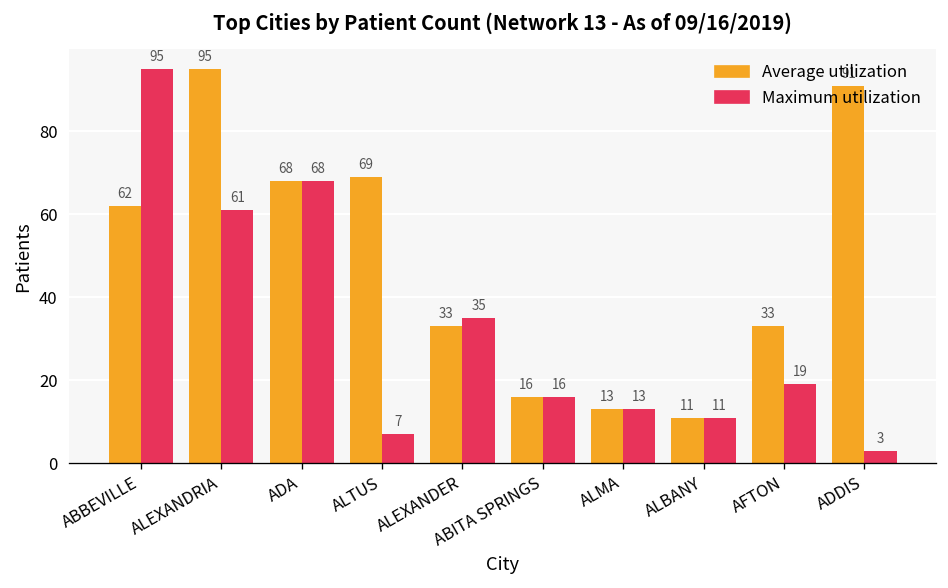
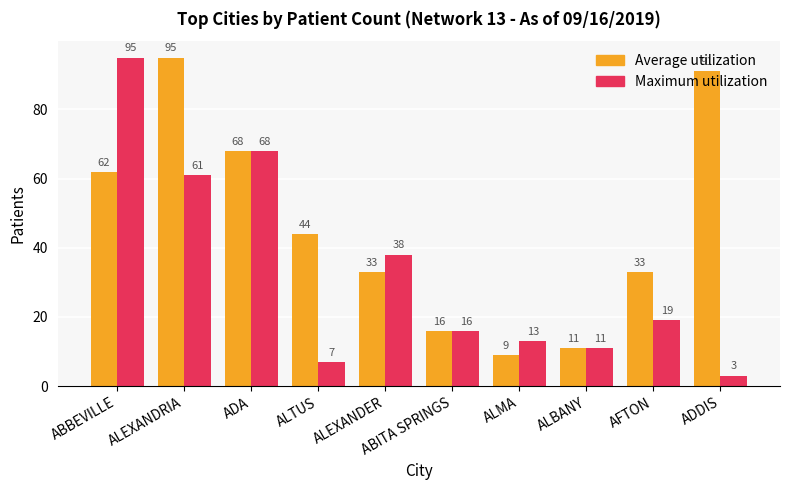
  {
    "Average utilization": {
      "ABBEVILLE": 62,
      "ALEXANDRIA": 95,
      "ADA": 68,
-     "ALTUS": 69,
+     "ALTUS": 44,
      "ALEXANDER": 33,
      "ABITA SPRINGS": 16,
-     "ALMA": 13,
+     "ALMA": 9,
      "ALBANY": 11,
      "AFTON": 33,
      "ADDIS": 91
    },
    "Maximum utilization": {
      "ABBEVILLE": 95,
      "ALEXANDRIA": 61,
      "ADA": 68,
      "ALTUS": 7,
-     "ALEXANDER": 35,
+     "ALEXANDER": 38,
      "ABITA SPRINGS": 16,
      "ALMA": 13,
      "ALBANY": 11,
      "AFTON": 19,
      "ADDIS": 3
    }
  }
